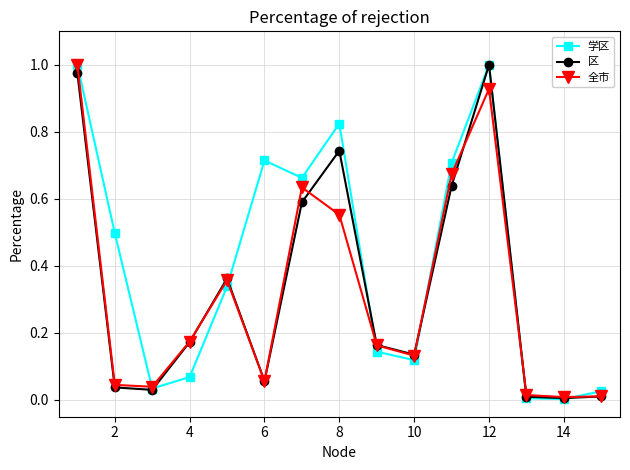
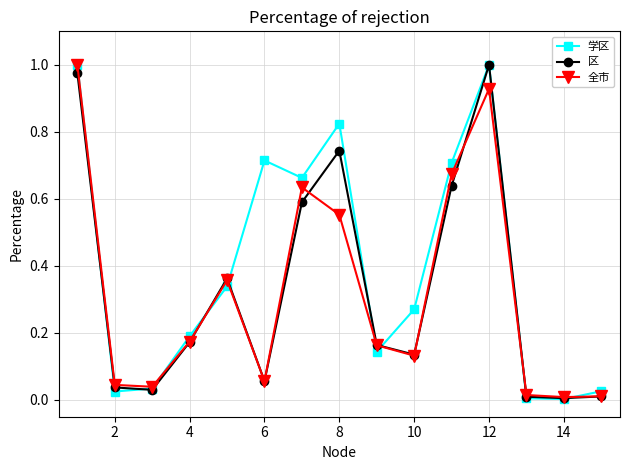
  {
    "学区": {
-     "2": 0.50,
-     "4": 0.07,
+     "2": 0.03,
+     "4": 0.19,
      "6": 0.71,
      "8": 0.82,
-     "10": 0.12
+     "10": 0.27
    },
    "区": {
      "8": 0.74
    },
    "全市": {
      "8": 0.55,
      "12": 0.93
    }
  }
